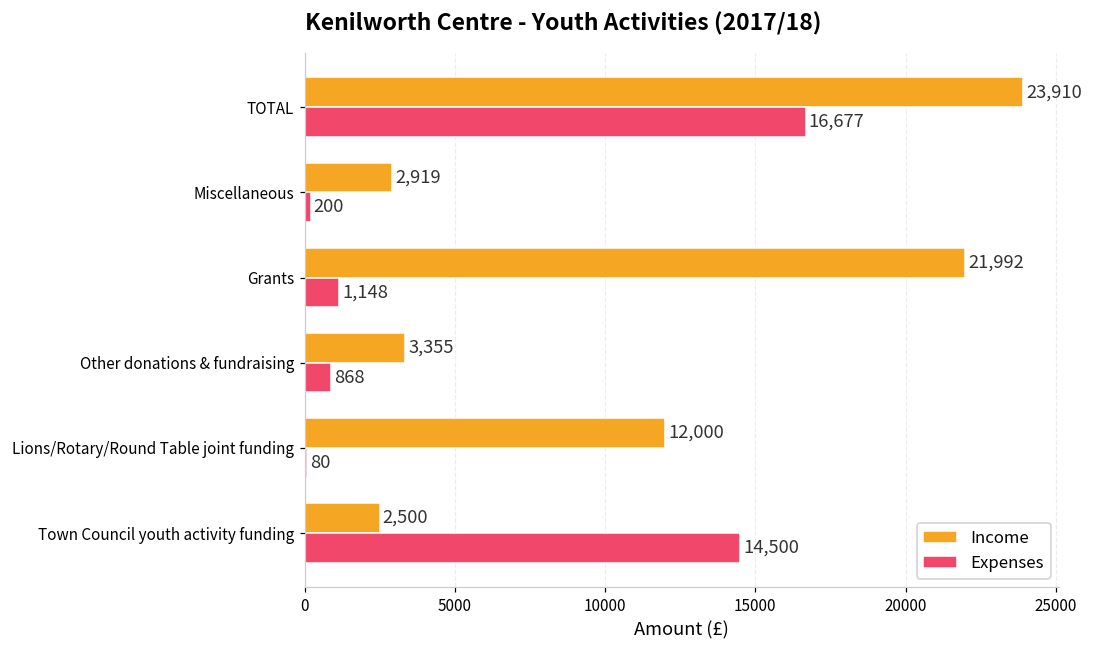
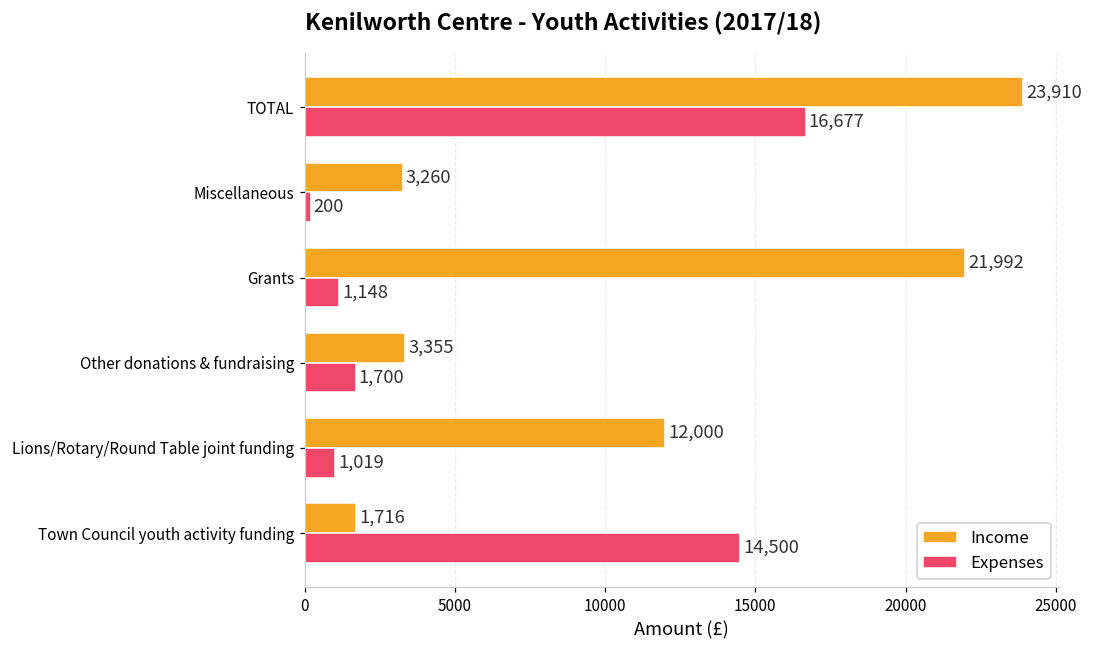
  {
    "Income": {
      "TOTAL": "23,910",
-     "Miscellaneous": "2,919",
+     "Miscellaneous": "3,260",
      "Grants": "21,992",
      "Other donations & fundraising": "3,355",
      "Lions/Rotary/Round Table joint funding": "12,000",
-     "Town Council youth activity funding": "2,500"
+     "Town Council youth activity funding": "1,716"
    },
    "Expenses": {
      "TOTAL": "16,677",
      "Miscellaneous": "200",
      "Grants": "1,148",
-     "Other donations & fundraising": "868",
-     "Lions/Rotary/Round Table joint funding": "80",
+     "Other donations & fundraising": "1,700",
+     "Lions/Rotary/Round Table joint funding": "1,019",
      "Town Council youth activity funding": "14,500"
    }
  }
